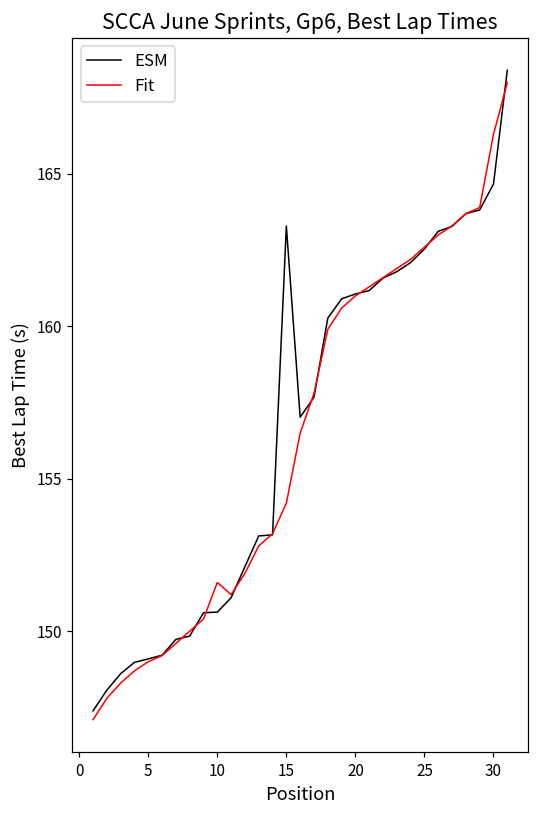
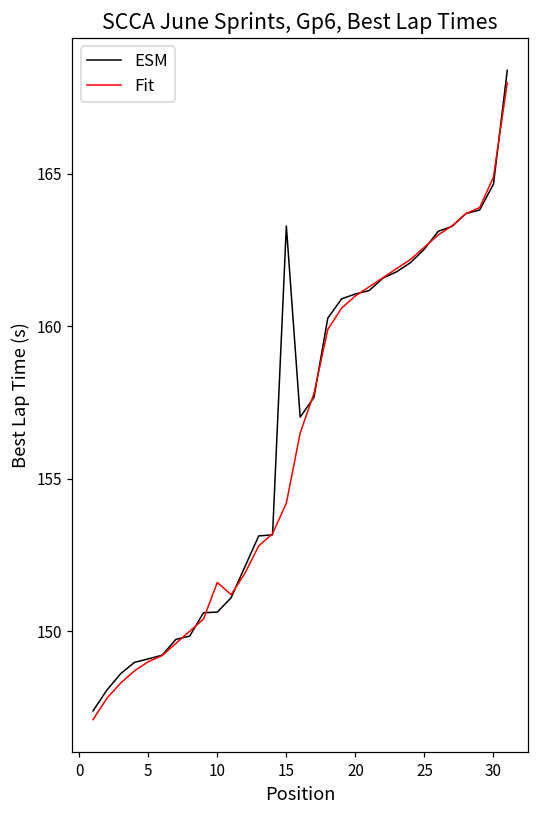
  {
    "ESM": {
      "5": 149.1,
      "10": 150.6,
      "15": 163.3,
      "30": 164.7
    },
    "Fit": {
      "5": 149.0,
      "10": 151.6,
      "15": 154.2,
-     "30": 166.3
+     "30": 164.9
    }
  }
